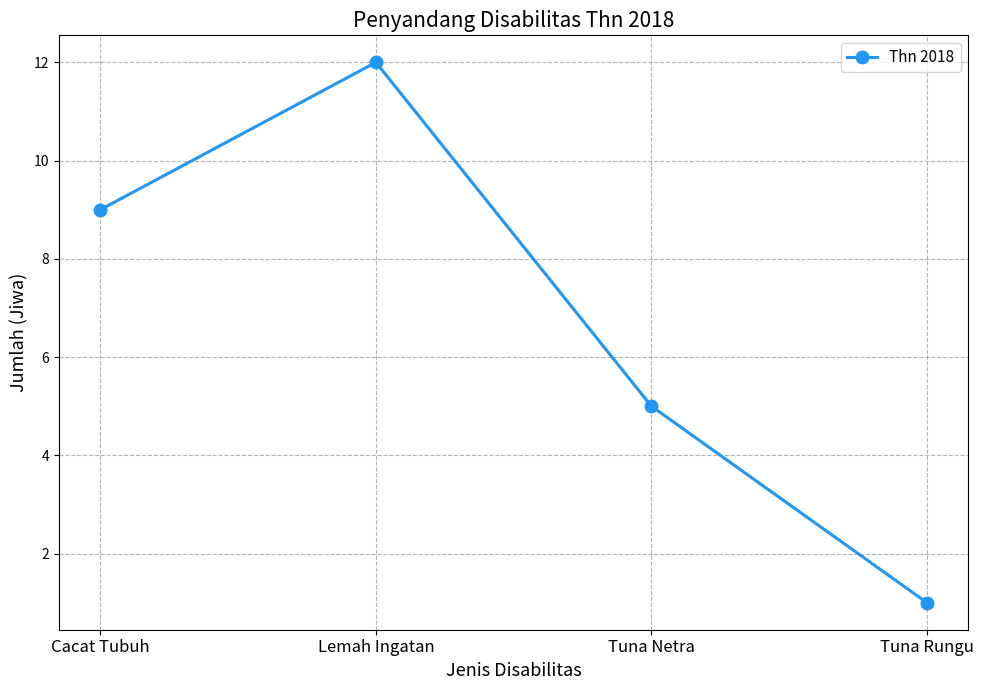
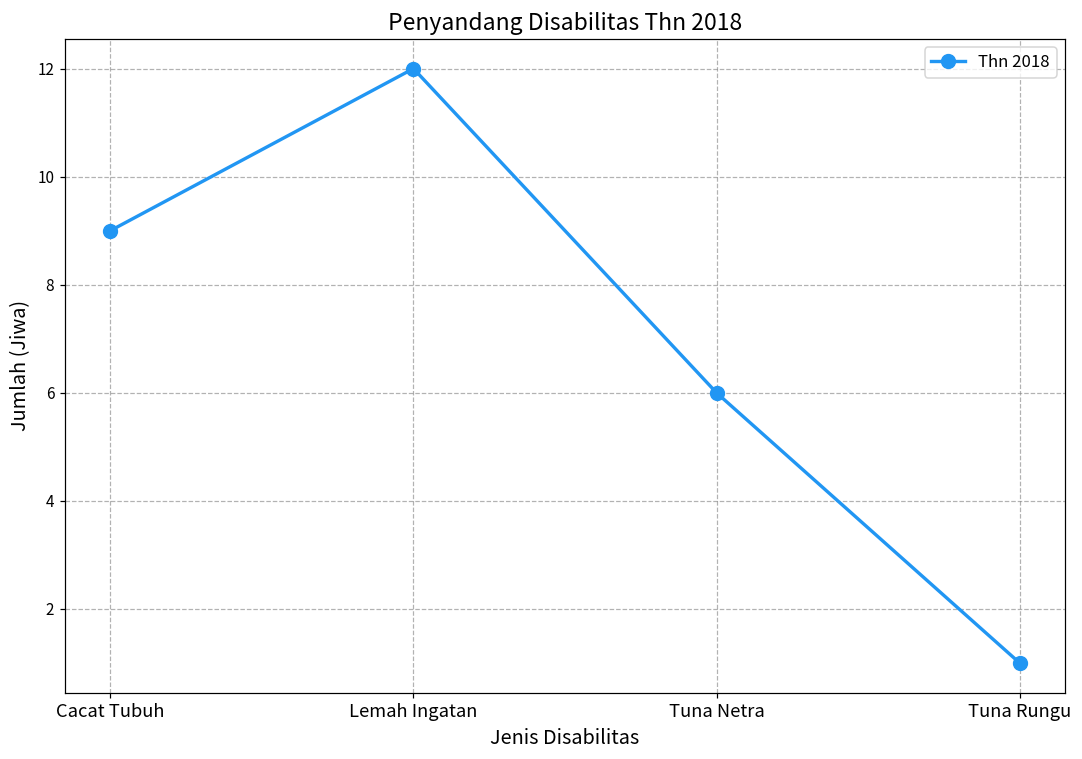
  {
    "Cacat Tubuh": 9,
    "Lemah Ingatan": 12,
-   "Tuna Netra": 5,
+   "Tuna Netra": 6,
    "Tuna Rungu": 1
  }
